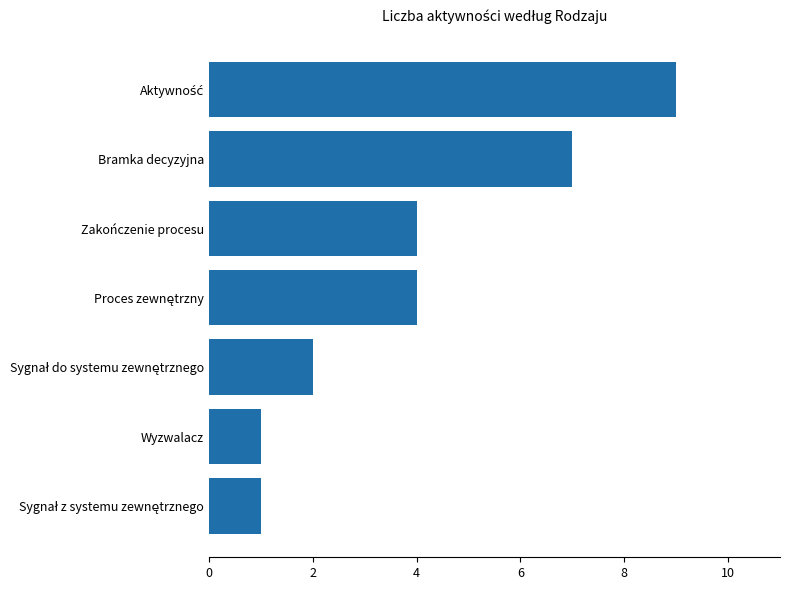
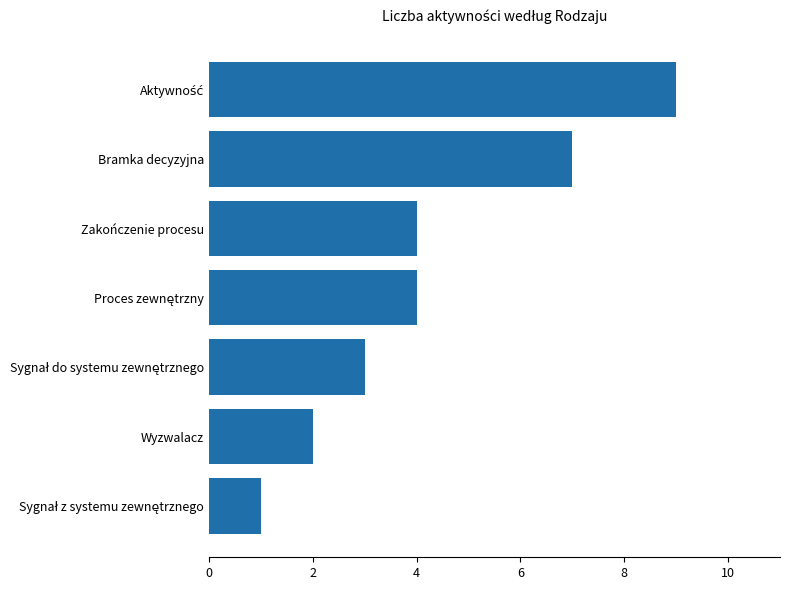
  {
    "Aktywność": 9,
    "Bramka decyzyjna": 7,
    "Zakończenie procesu": 4,
    "Proces zewnętrzny": 4,
-   "Sygnał do systemu zewnętrznego": 2,
-   "Wyzwalacz": 1,
+   "Sygnał do systemu zewnętrznego": 3,
+   "Wyzwalacz": 2,
    "Sygnał z systemu zewnętrznego": 1
  }
